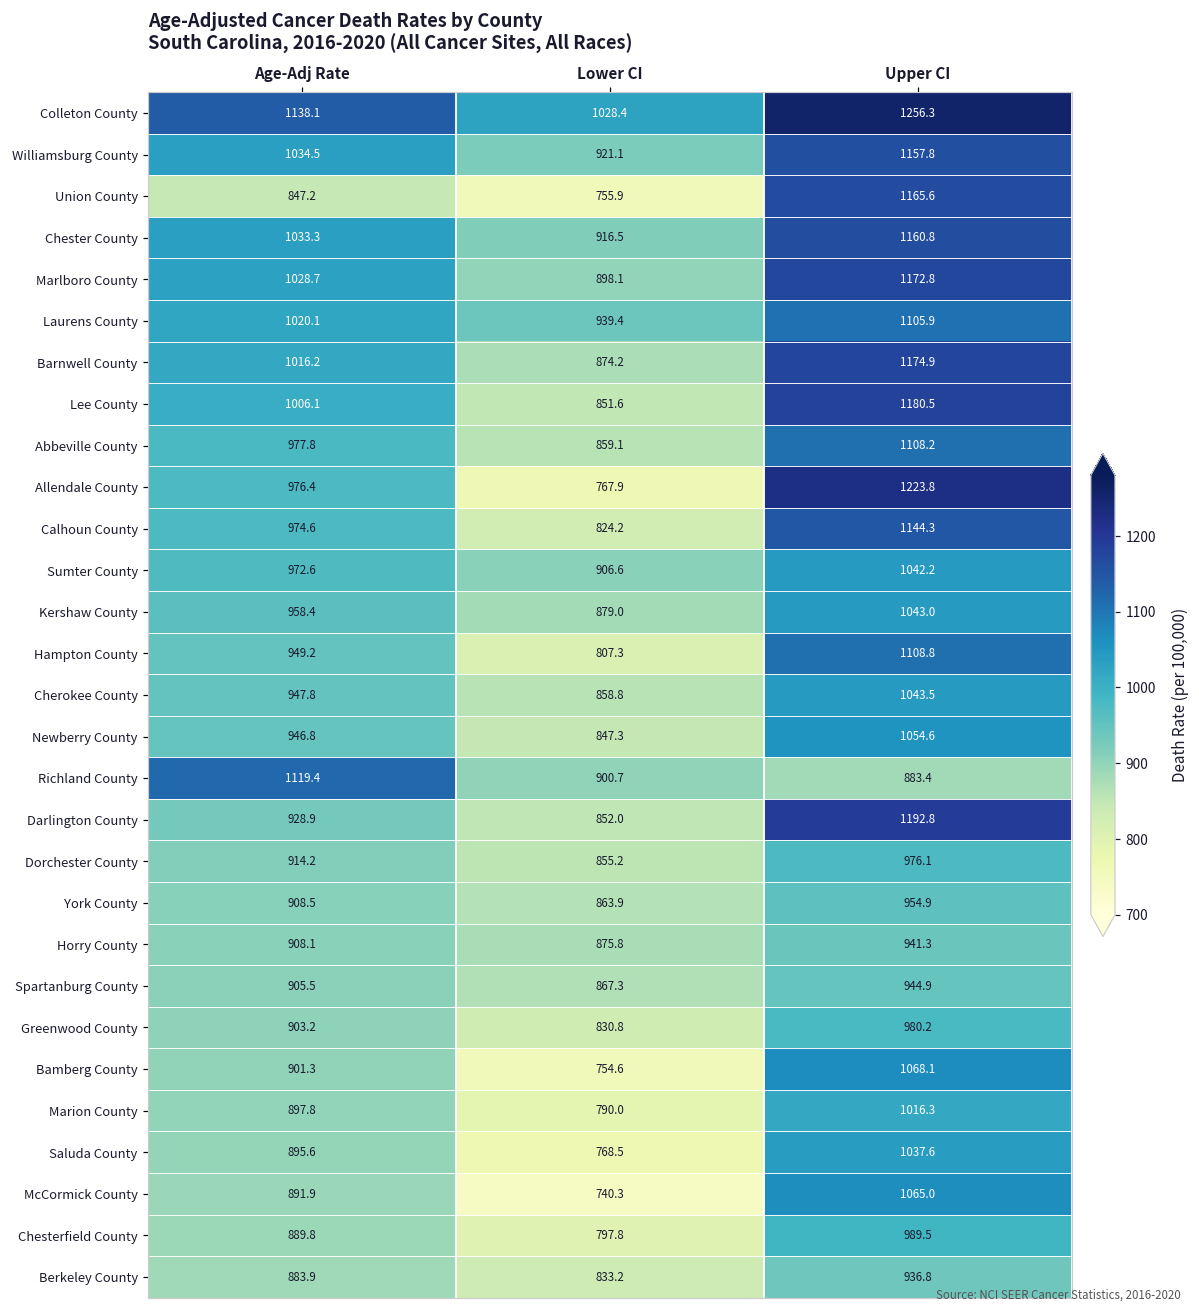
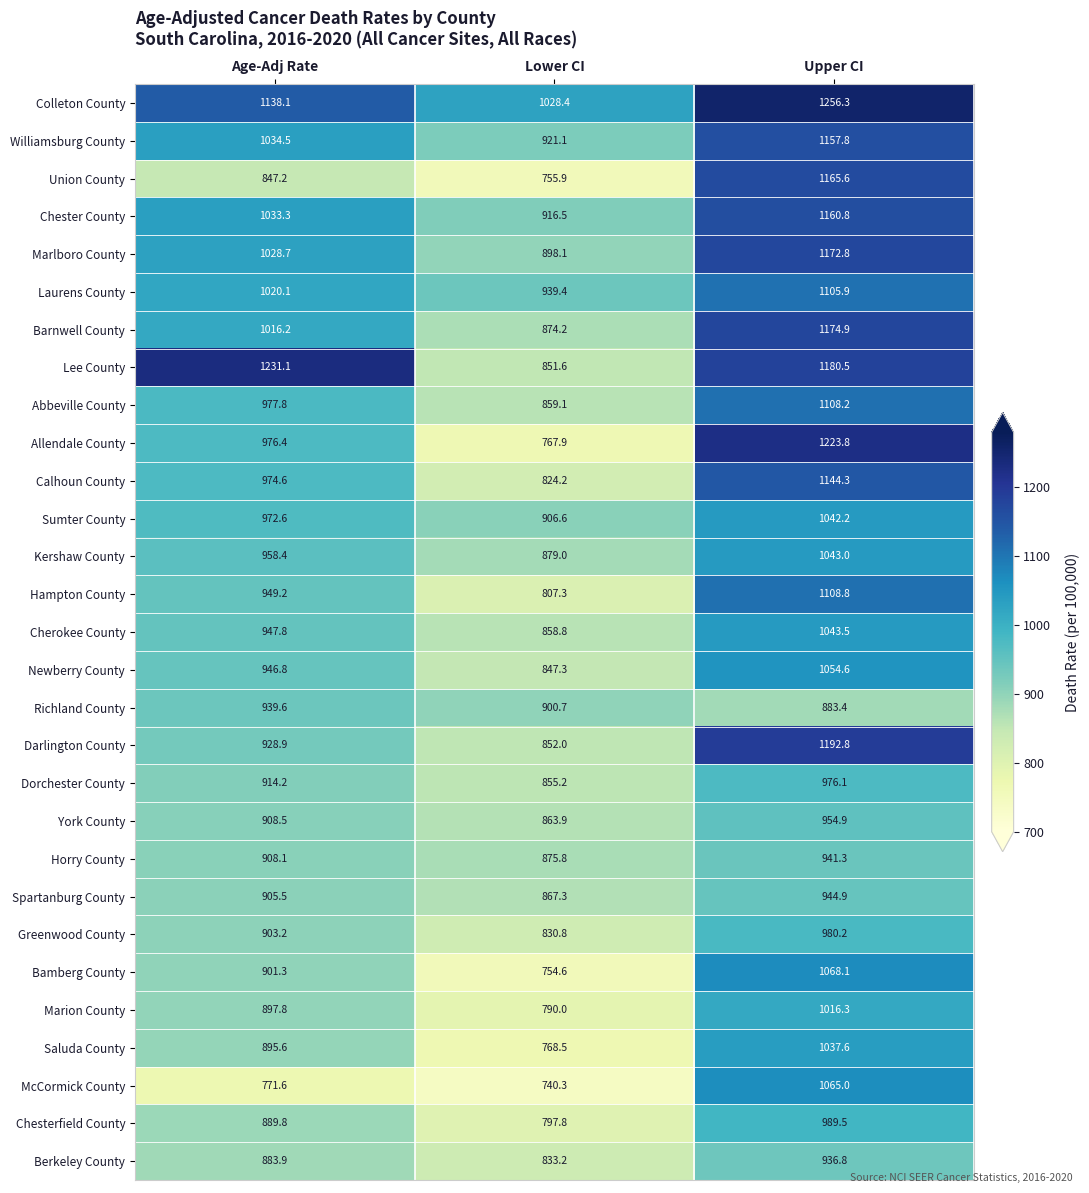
  {
    "Colleton County": {
      "Age-Adj Rate": 1138.1,
      "Lower CI": 1028.4,
      "Upper CI": 1256.3
    },
    "Williamsburg County": {
      "Age-Adj Rate": 1034.5,
      "Lower CI": 921.1,
      "Upper CI": 1157.8
    },
    "Union County": {
      "Age-Adj Rate": 847.2,
      "Lower CI": 755.9,
      "Upper CI": 1165.6
    },
    "Chester County": {
      "Age-Adj Rate": 1033.3,
      "Lower CI": 916.5,
      "Upper CI": 1160.8
    },
    "Marlboro County": {
      "Age-Adj Rate": 1028.7,
      "Lower CI": 898.1,
      "Upper CI": 1172.8
    },
    "Laurens County": {
      "Age-Adj Rate": 1020.1,
      "Lower CI": 939.4,
      "Upper CI": 1105.9
    },
    "Barnwell County": {
      "Age-Adj Rate": 1016.2,
      "Lower CI": 874.2,
      "Upper CI": 1174.9
    },
    "Lee County": {
-     "Age-Adj Rate": 1006.1,
+     "Age-Adj Rate": 1231.1,
      "Lower CI": 851.6,
      "Upper CI": 1180.5
    },
    "Abbeville County": {
      "Age-Adj Rate": 977.8,
      "Lower CI": 859.1,
      "Upper CI": 1108.2
    },
    "Allendale County": {
      "Age-Adj Rate": 976.4,
      "Lower CI": 767.9,
      "Upper CI": 1223.8
    },
    "Calhoun County": {
      "Age-Adj Rate": 974.6,
      "Lower CI": 824.2,
      "Upper CI": 1144.3
    },
    "Sumter County": {
      "Age-Adj Rate": 972.6,
      "Lower CI": 906.6,
      "Upper CI": 1042.2
    },
    "Kershaw County": {
      "Age-Adj Rate": 958.4,
      "Lower CI": 879.0,
      "Upper CI": 1043.0
    },
    "Hampton County": {
      "Age-Adj Rate": 949.2,
      "Lower CI": 807.3,
      "Upper CI": 1108.8
    },
    "Cherokee County": {
      "Age-Adj Rate": 947.8,
      "Lower CI": 858.8,
      "Upper CI": 1043.5
    },
    "Newberry County": {
      "Age-Adj Rate": 946.8,
      "Lower CI": 847.3,
      "Upper CI": 1054.6
    },
    "Richland County": {
-     "Age-Adj Rate": 1119.4,
+     "Age-Adj Rate": 939.6,
      "Lower CI": 900.7,
      "Upper CI": 883.4
    },
    "Darlington County": {
      "Age-Adj Rate": 928.9,
      "Lower CI": 852.0,
      "Upper CI": 1192.8
    },
    "Dorchester County": {
      "Age-Adj Rate": 914.2,
      "Lower CI": 855.2,
      "Upper CI": 976.1
    },
    "York County": {
      "Age-Adj Rate": 908.5,
      "Lower CI": 863.9,
      "Upper CI": 954.9
    },
    "Horry County": {
      "Age-Adj Rate": 908.1,
      "Lower CI": 875.8,
      "Upper CI": 941.3
    },
    "Spartanburg County": {
      "Age-Adj Rate": 905.5,
      "Lower CI": 867.3,
      "Upper CI": 944.9
    },
    "Greenwood County": {
      "Age-Adj Rate": 903.2,
      "Lower CI": 830.8,
      "Upper CI": 980.2
    },
    "Bamberg County": {
      "Age-Adj Rate": 901.3,
      "Lower CI": 754.6,
      "Upper CI": 1068.1
    },
    "Marion County": {
      "Age-Adj Rate": 897.8,
      "Lower CI": 790.0,
      "Upper CI": 1016.3
    },
    "Saluda County": {
      "Age-Adj Rate": 895.6,
      "Lower CI": 768.5,
      "Upper CI": 1037.6
    },
    "McCormick County": {
-     "Age-Adj Rate": 891.9,
+     "Age-Adj Rate": 771.6,
      "Lower CI": 740.3,
      "Upper CI": 1065.0
    },
    "Chesterfield County": {
      "Age-Adj Rate": 889.8,
      "Lower CI": 797.8,
      "Upper CI": 989.5
    },
    "Berkeley County": {
      "Age-Adj Rate": 883.9,
      "Lower CI": 833.2,
      "Upper CI": 936.8
    }
  }
